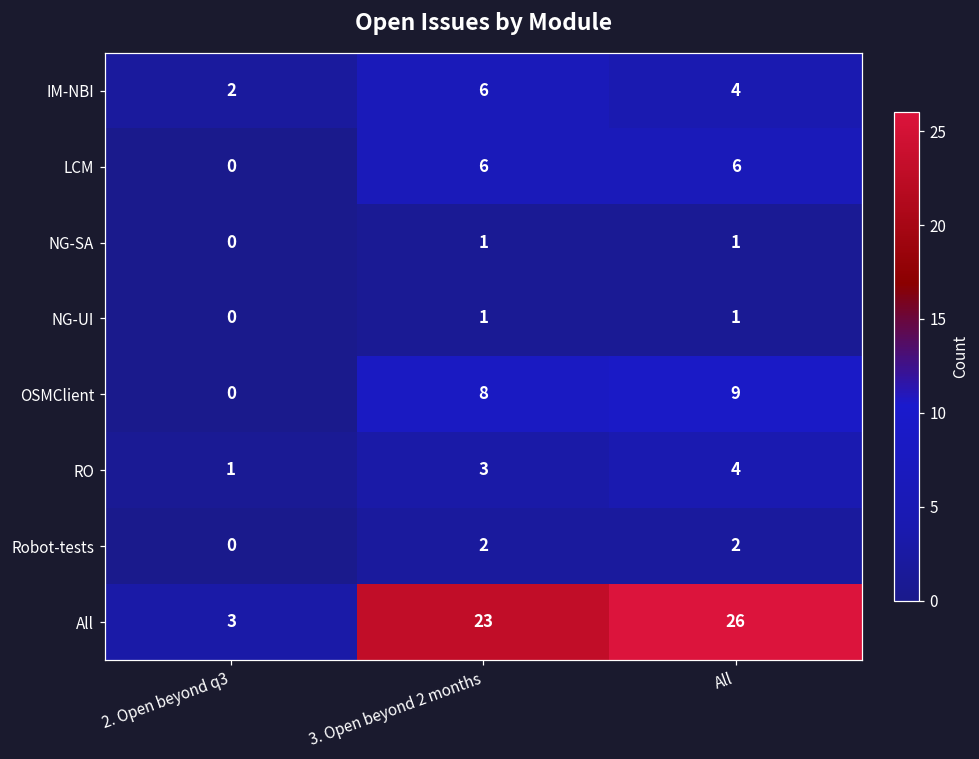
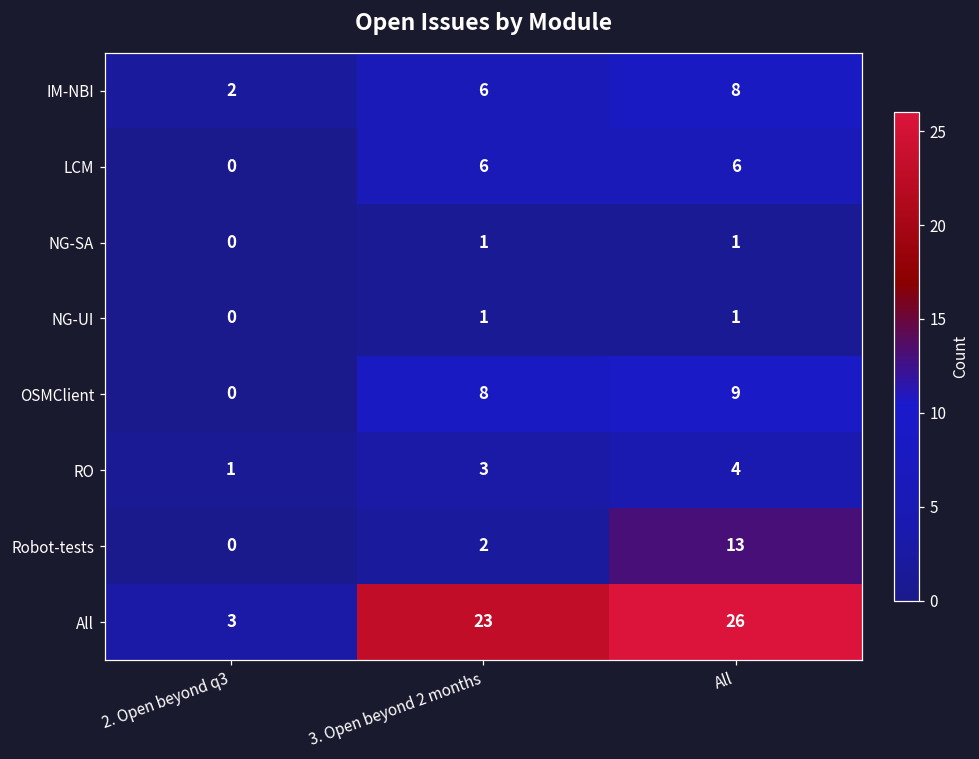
  {
    "IM-NBI": {
      "2. Open beyond q3": 2,
      "3. Open beyond 2 months": 6,
-     "All": 4
+     "All": 8
    },
    "LCM": {
      "2. Open beyond q3": 0,
      "3. Open beyond 2 months": 6,
      "All": 6
    },
    "NG-SA": {
      "2. Open beyond q3": 0,
      "3. Open beyond 2 months": 1,
      "All": 1
    },
    "NG-UI": {
      "2. Open beyond q3": 0,
      "3. Open beyond 2 months": 1,
      "All": 1
    },
    "OSMClient": {
      "2. Open beyond q3": 0,
      "3. Open beyond 2 months": 8,
      "All": 9
    },
    "RO": {
      "2. Open beyond q3": 1,
      "3. Open beyond 2 months": 3,
      "All": 4
    },
    "Robot-tests": {
      "2. Open beyond q3": 0,
      "3. Open beyond 2 months": 2,
-     "All": 2
+     "All": 13
    },
    "All": {
      "2. Open beyond q3": 3,
      "3. Open beyond 2 months": 23,
      "All": 26
    }
  }
